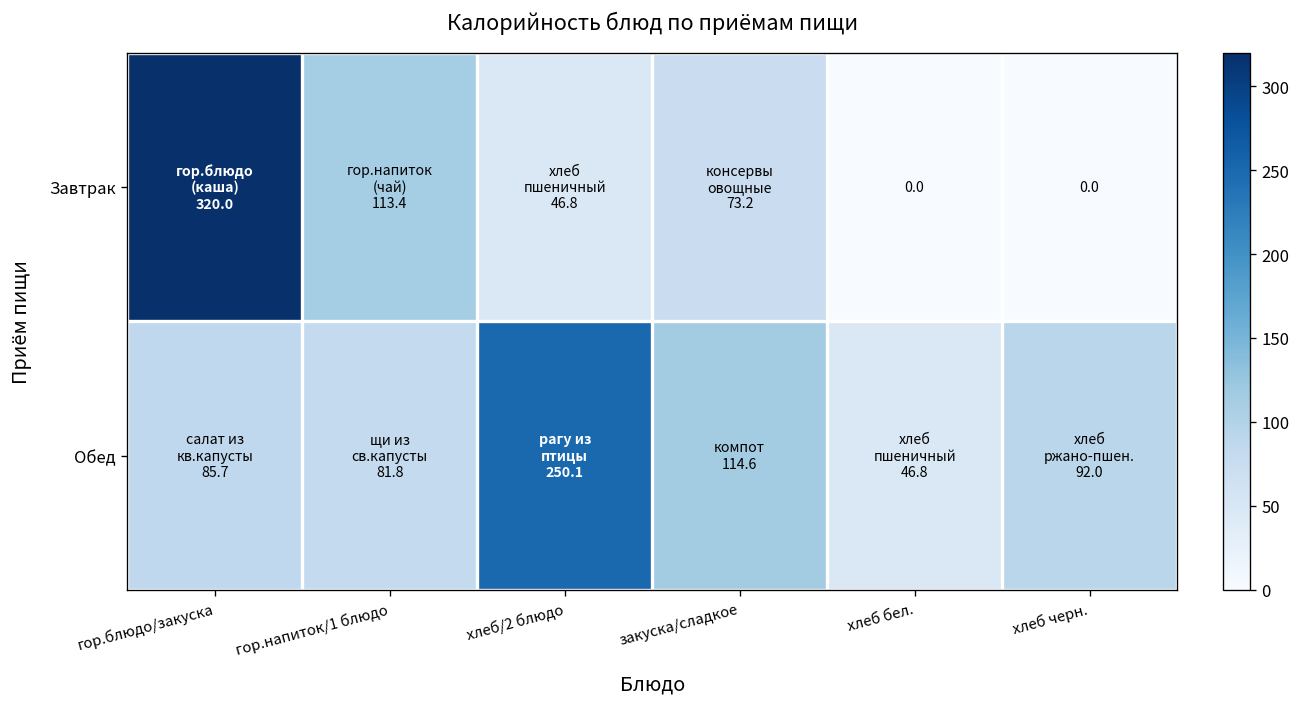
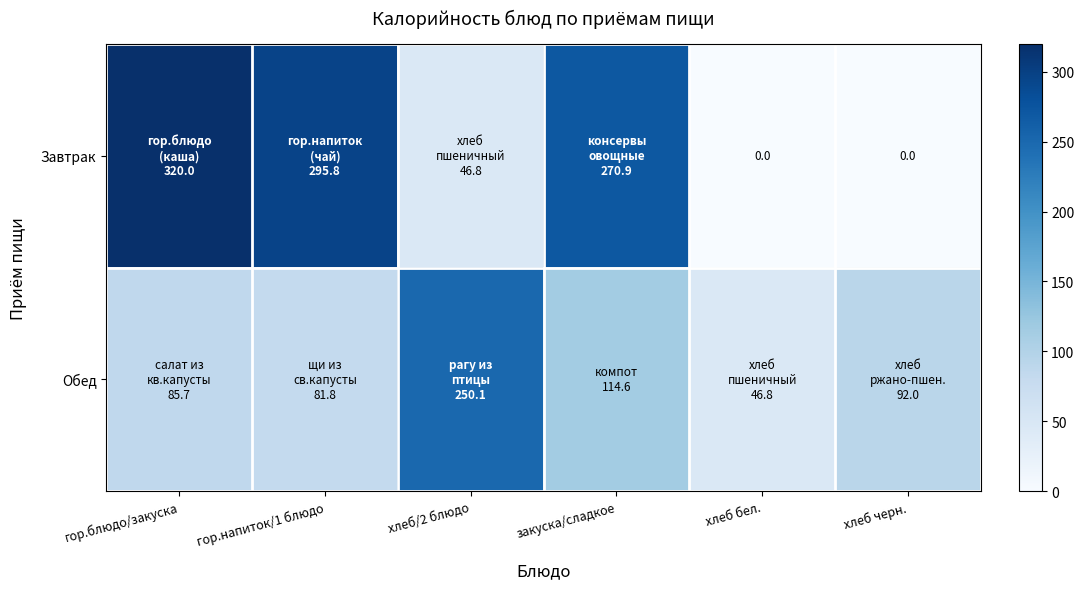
  {
    "Завтрак": {
      "гор.блюдо/закуска": 320.0,
-     "гор.напиток/1 блюдо": 113.4,
+     "гор.напиток/1 блюдо": 295.8,
      "хлеб/2 блюдо": 46.8,
-     "закуска/сладкое": 73.2,
+     "закуска/сладкое": 270.9,
      "хлеб бел.": 0.0,
      "хлеб черн.": 0.0
    },
    "Обед": {
      "гор.блюдо/закуска": 85.7,
      "гор.напиток/1 блюдо": 81.8,
      "хлеб/2 блюдо": 250.1,
      "закуска/сладкое": 114.6,
      "хлеб бел.": 46.8,
      "хлеб черн.": 92.0
    }
  }
